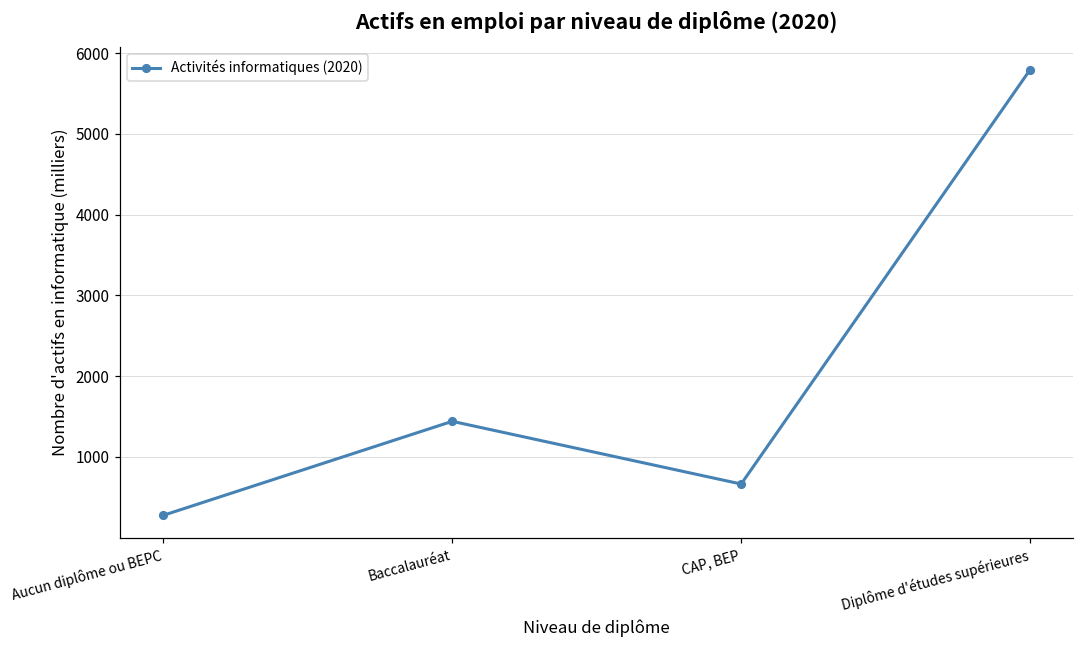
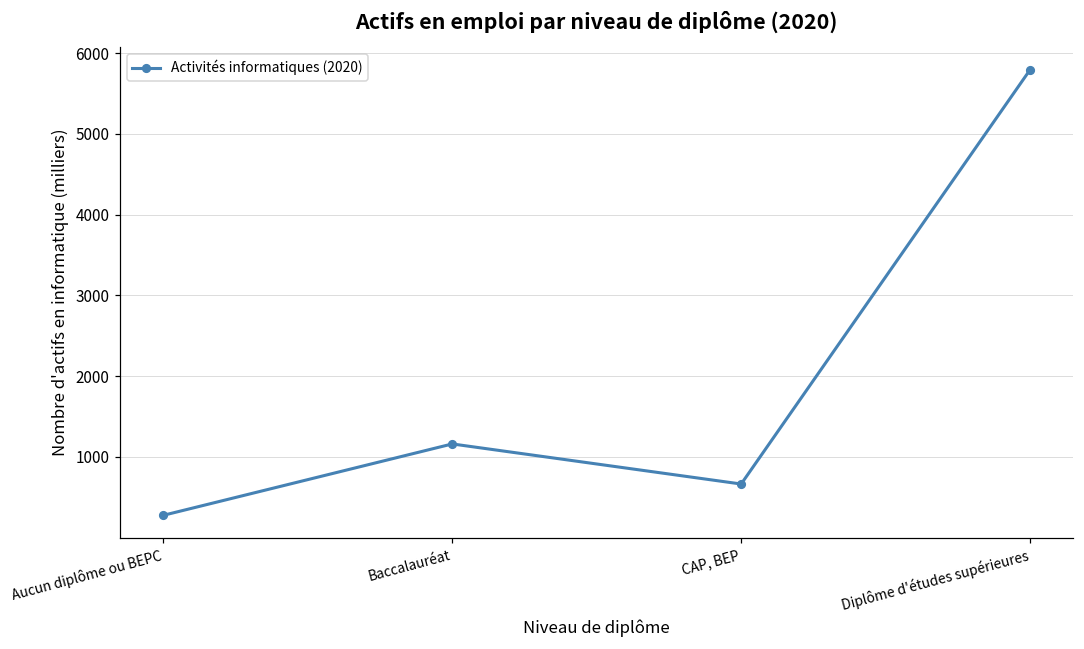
  {
    "Aucun diplôme ou BEPC": 300,
-   "Baccalauréat": 1400,
+   "Baccalauréat": 1200,
    "CAP, BEP": 700,
    "Diplôme d'études supérieures": 5800
  }
